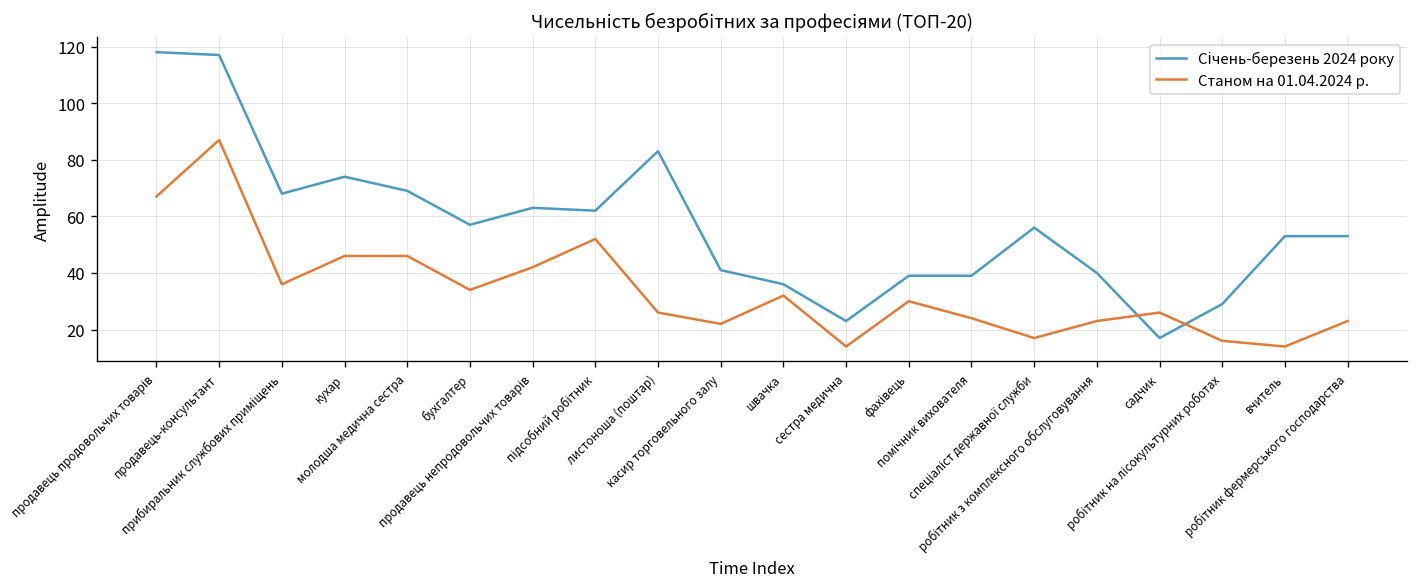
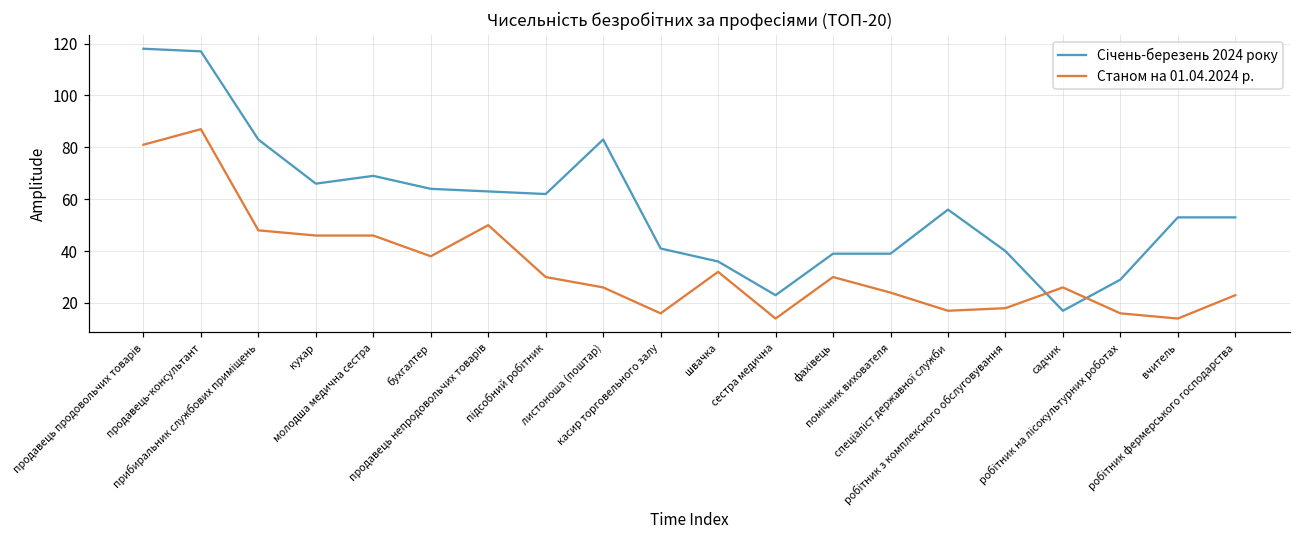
  {
    "Січень-березень 2024 року": {
      "продавець продовольчих товарів": 118,
      "продавець-консультант": 117,
-     "прибиральник службових приміщень": 68,
-     "кухар": 74,
+     "прибиральник службових приміщень": 83,
+     "кухар": 66,
      "молодша медична сестра": 69,
-     "бухгалтер": 57,
+     "бухгалтер": 64,
      "продавець непродовольчих товарів": 63,
      "підсобний робітник": 62,
      "листоноша (поштар)": 83,
      "касир торговельного залу": 41,
      "швачка": 36,
      "сестра медична": 23,
      "фахівець": 39,
      "помічник вихователя": 39,
      "спеціаліст державної служби": 56,
      "робітник з комплексного обслуговування": 40,
      "садчик": 17,
      "робітник на лісокультурних роботах": 29,
      "вчитель": 53,
      "робітник фермерського господарства": 53
    },
    "Станом на 01.04.2024 р.": {
-     "продавець продовольчих товарів": 67,
+     "продавець продовольчих товарів": 81,
      "продавець-консультант": 87,
-     "прибиральник службових приміщень": 36,
+     "прибиральник службових приміщень": 48,
      "кухар": 46,
      "молодша медична сестра": 46,
-     "бухгалтер": 34,
-     "продавець непродовольчих товарів": 42,
-     "підсобний робітник": 52,
+     "бухгалтер": 38,
+     "продавець непродовольчих товарів": 50,
+     "підсобний робітник": 30,
      "листоноша (поштар)": 26,
-     "касир торговельного залу": 22,
+     "касир торговельного залу": 16,
      "швачка": 32,
      "сестра медична": 14,
      "фахівець": 30,
      "помічник вихователя": 24,
      "спеціаліст державної служби": 17,
-     "робітник з комплексного обслуговування": 23,
+     "робітник з комплексного обслуговування": 18,
      "садчик": 26,
      "робітник на лісокультурних роботах": 16,
      "вчитель": 14,
      "робітник фермерського господарства": 23
    }
  }
